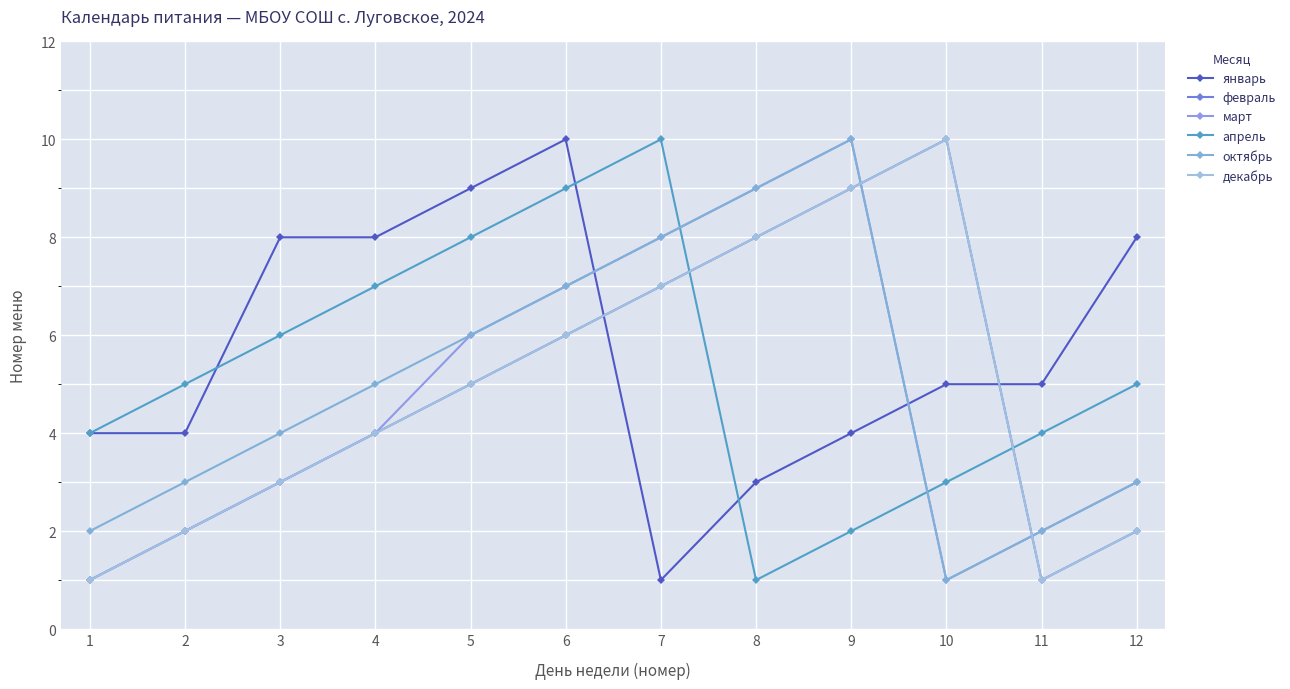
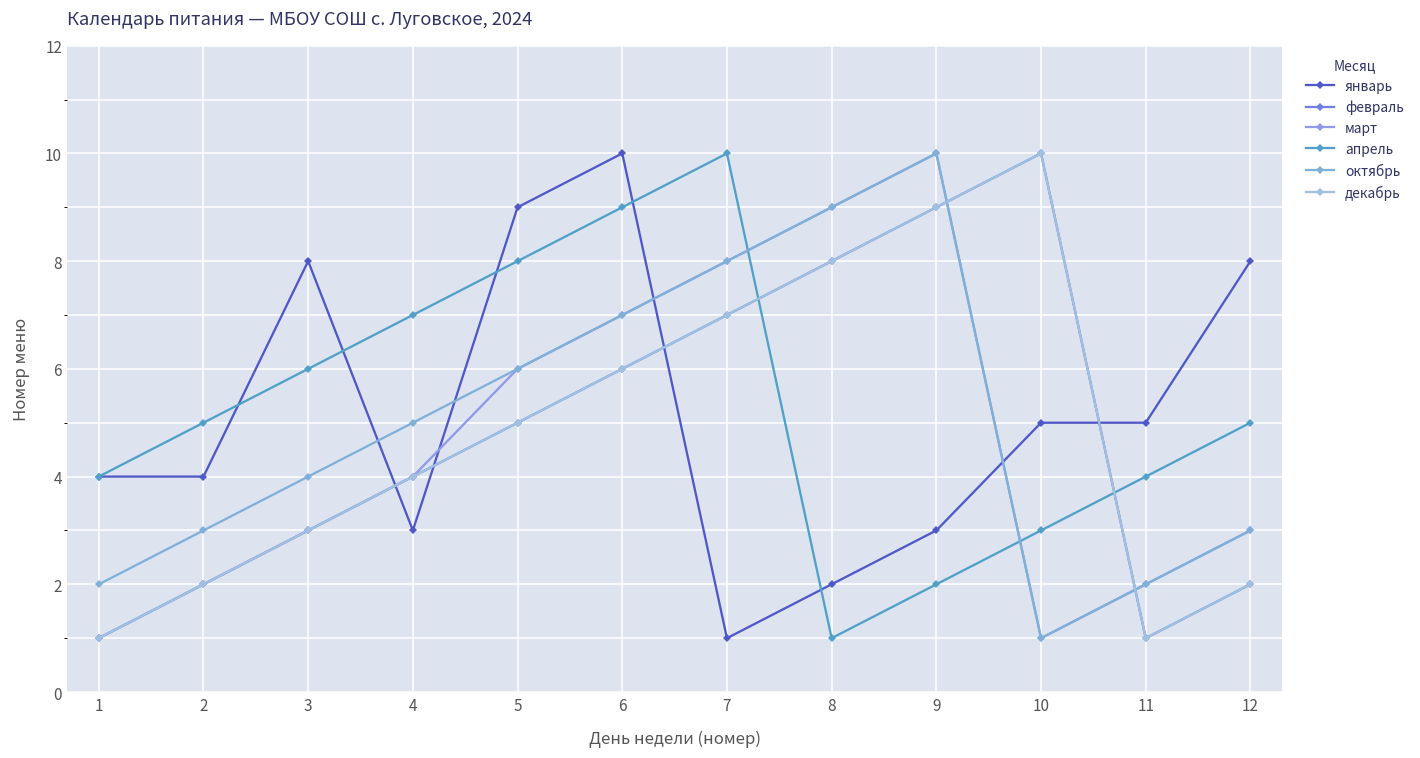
  {
    "январь": {
      "2": 4,
      "3": 8,
-     "4": 8,
+     "4": 3,
      "5": 9,
      "6": 10,
      "7": 1,
-     "8": 3,
-     "9": 4,
+     "8": 2,
+     "9": 3,
      "10": 5,
      "11": 5,
      "12": 8
    }
  }
